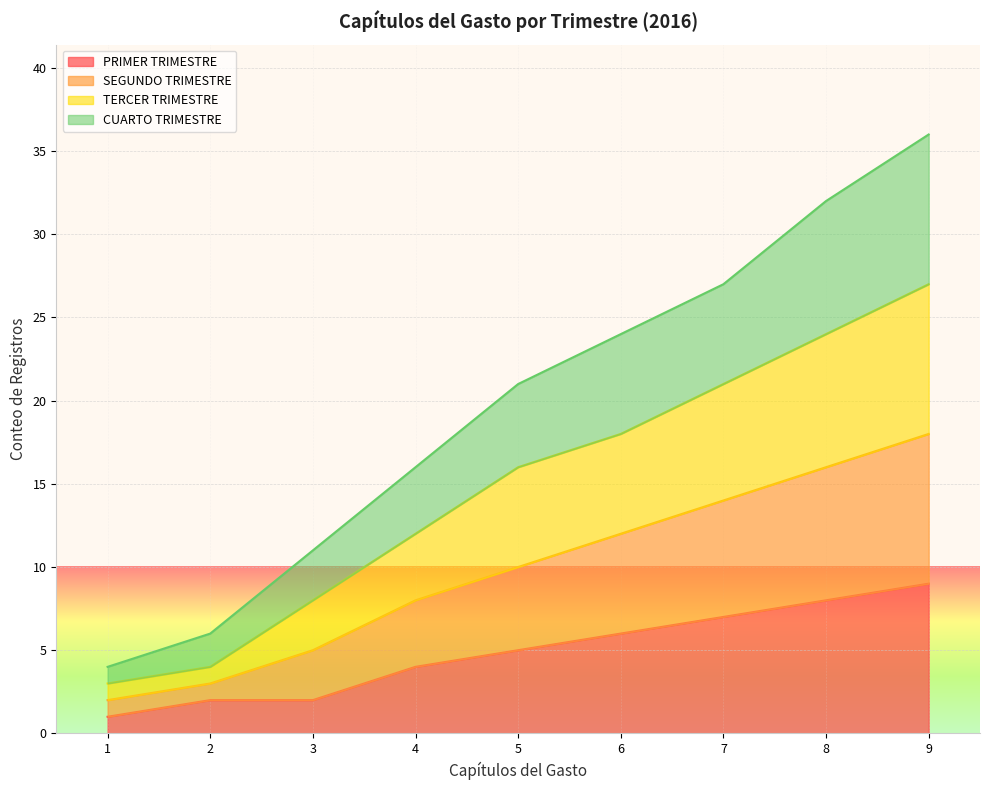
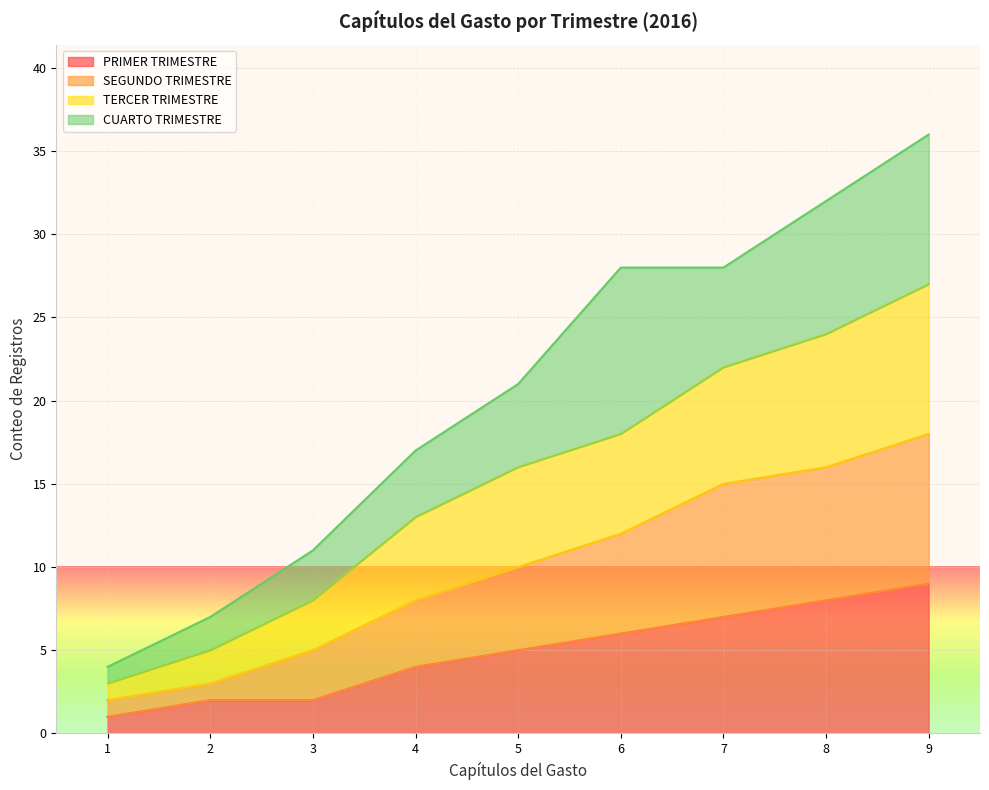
  {
    "PRIMER TRIMESTRE": {
      "1": 1,
      "2": 2,
      "3": 2,
      "4": 4,
      "5": 5,
      "6": 6,
      "7": 7,
      "8": 8,
      "9": 9
    },
    "SEGUNDO TRIMESTRE": {
      "1": 1,
      "2": 1,
      "3": 3,
      "4": 4,
      "5": 5,
      "6": 6,
-     "7": 7,
+     "7": 8,
      "8": 8,
      "9": 9
    },
    "TERCER TRIMESTRE": {
      "1": 1,
-     "2": 1,
+     "2": 2,
      "3": 3,
-     "4": 4,
+     "4": 5,
      "5": 6,
      "6": 6,
      "7": 7,
      "8": 8,
      "9": 9
    },
    "CUARTO TRIMESTRE": {
      "1": 1,
      "2": 2,
      "3": 3,
      "4": 4,
      "5": 5,
-     "6": 6,
+     "6": 10,
      "7": 6,
      "8": 8,
      "9": 9
    }
  }
